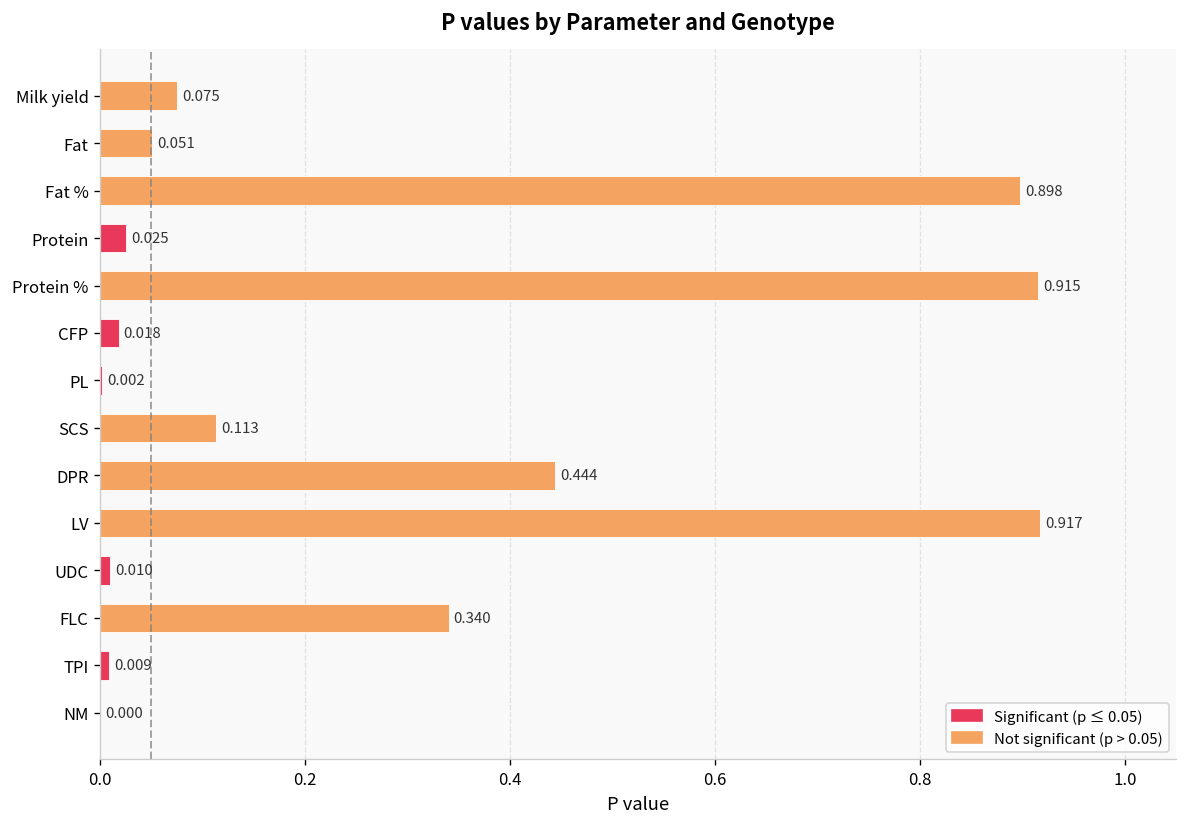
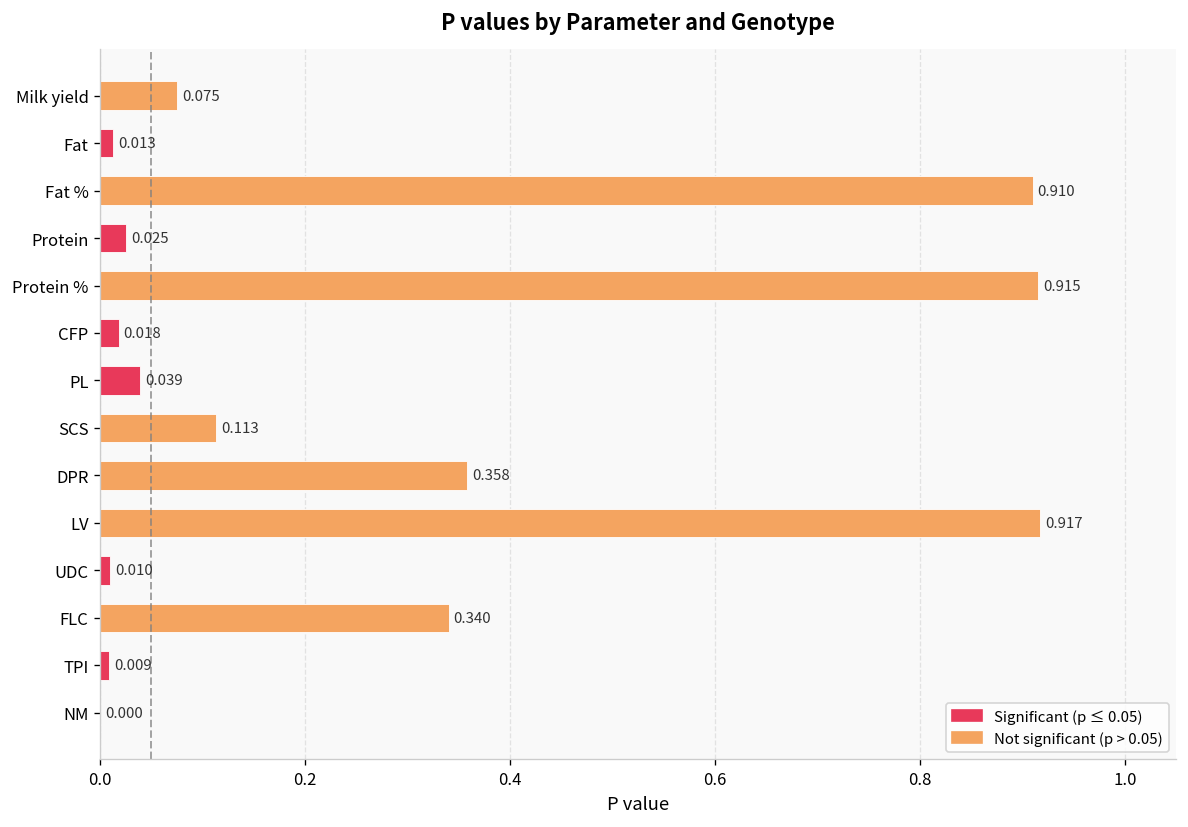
  {
    "Milk yield": 0.075,
-   "Fat": 0.051,
-   "Fat %": 0.898,
+   "Fat": 0.013,
+   "Fat %": 0.910,
    "Protein": 0.025,
    "Protein %": 0.915,
    "CFP": 0.018,
-   "PL": 0.002,
+   "PL": 0.039,
    "SCS": 0.113,
-   "DPR": 0.444,
+   "DPR": 0.358,
    "LV": 0.917,
    "UDC": 0.010,
    "FLC": 0.340,
    "TPI": 0.009,
    "NM": 0.000
  }
